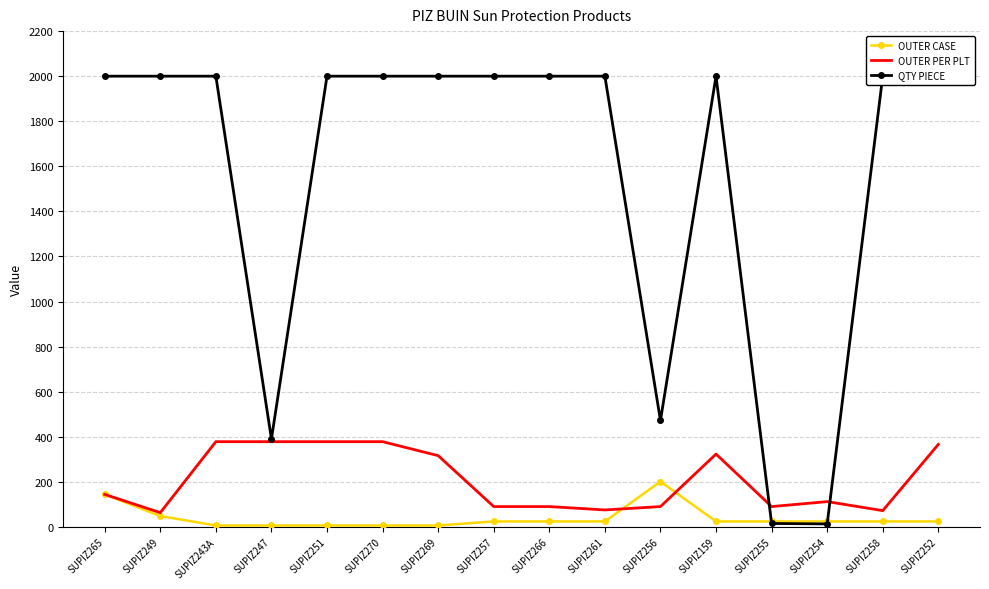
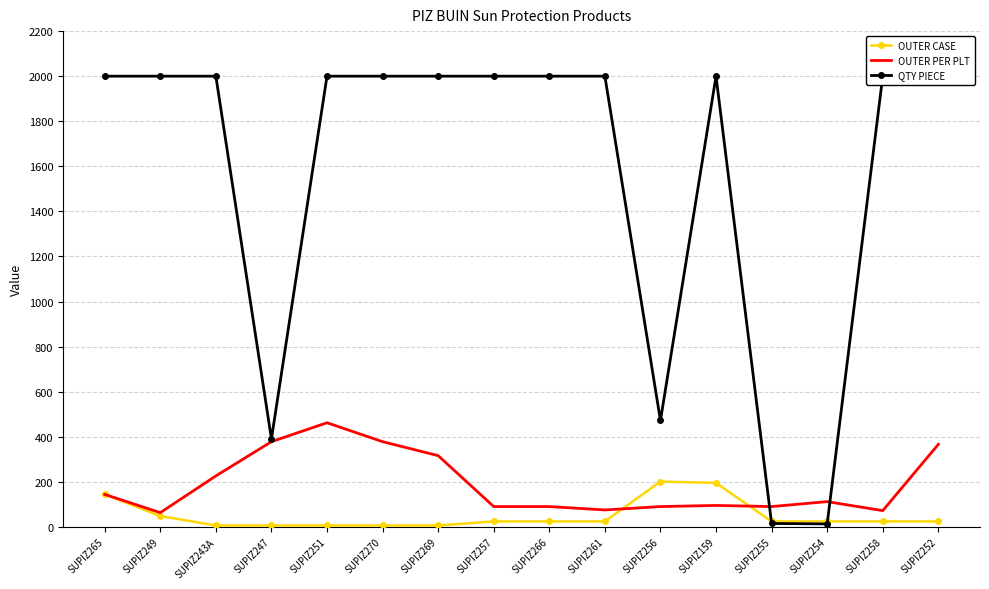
  {
    "OUTER CASE": {
      "SUPIZ249": 50,
      "SUPIZ243A": 10,
      "SUPIZ247": 10,
      "SUPIZ251": 10,
      "SUPIZ270": 10,
      "SUPIZ269": 10,
      "SUPIZ257": 20,
      "SUPIZ266": 20,
      "SUPIZ261": 20,
      "SUPIZ256": 200,
-     "SUPIZ159": 20,
+     "SUPIZ159": 200,
      "SUPIZ258": 20,
      "SUPIZ252": 20
    },
    "OUTER PER PLT": {
      "SUPIZ249": 60,
-     "SUPIZ243A": 380,
+     "SUPIZ243A": 230,
      "SUPIZ247": 380,
-     "SUPIZ251": 380,
+     "SUPIZ251": 460,
      "SUPIZ270": 380,
      "SUPIZ269": 320,
      "SUPIZ257": 90,
      "SUPIZ266": 90,
      "SUPIZ261": 80,
      "SUPIZ256": 90,
-     "SUPIZ159": 320,
+     "SUPIZ159": 100,
      "SUPIZ255": 90,
      "SUPIZ254": 110,
      "SUPIZ258": 70,
      "SUPIZ252": 370
    },
    "QTY PIECE": {
      "SUPIZ265": 2000,
      "SUPIZ249": 2000,
      "SUPIZ243A": 2000,
      "SUPIZ247": 390,
      "SUPIZ251": 2000,
      "SUPIZ270": 2000,
      "SUPIZ269": 2000,
      "SUPIZ257": 2000,
      "SUPIZ266": 2000,
      "SUPIZ261": 2000,
      "SUPIZ256": 470,
      "SUPIZ159": 2000
    }
  }
